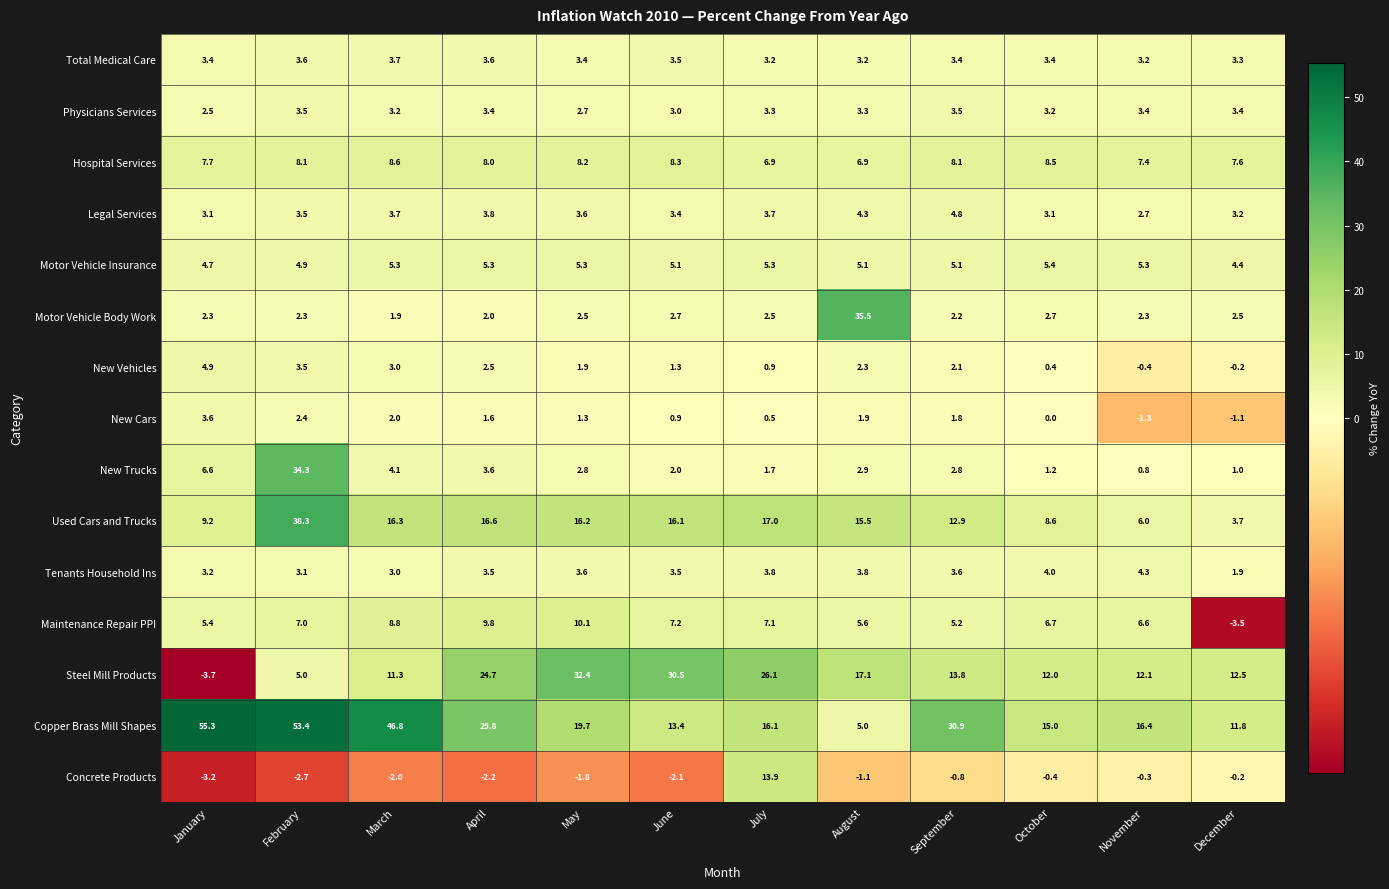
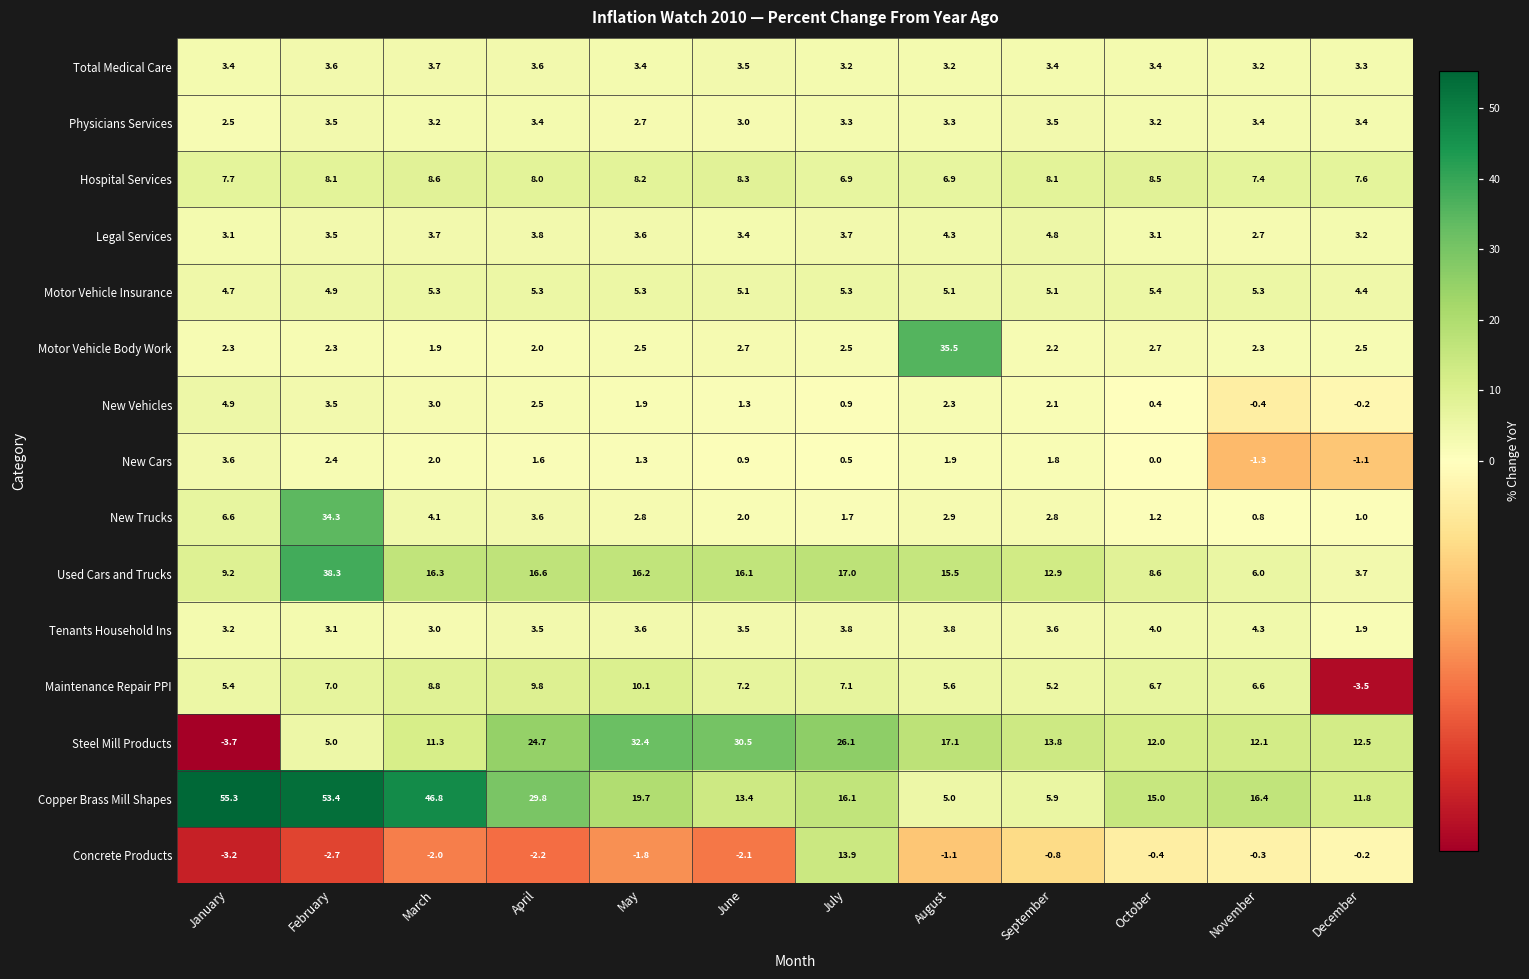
  {
    "Total Medical Care": {
      "January": 3.4,
      "February": 3.6,
      "March": 3.7,
      "April": 3.6,
      "May": 3.4,
      "June": 3.5,
      "July": 3.2,
      "August": 3.2,
      "September": 3.4,
      "October": 3.4,
      "November": 3.2,
      "December": 3.3
    },
    "Physicians Services": {
      "January": 2.5,
      "February": 3.5,
      "March": 3.2,
      "April": 3.4,
      "May": 2.7,
      "June": 3.0,
      "July": 3.3,
      "August": 3.3,
      "September": 3.5,
      "October": 3.2,
      "November": 3.4,
      "December": 3.4
    },
    "Hospital Services": {
      "January": 7.7,
      "February": 8.1,
      "March": 8.6,
      "April": 8.0,
      "May": 8.2,
      "June": 8.3,
      "July": 6.9,
      "August": 6.9,
      "September": 8.1,
      "October": 8.5,
      "November": 7.4,
      "December": 7.6
    },
    "Legal Services": {
      "January": 3.1,
      "February": 3.5,
      "March": 3.7,
      "April": 3.8,
      "May": 3.6,
      "June": 3.4,
      "July": 3.7,
      "August": 4.3,
      "September": 4.8,
      "October": 3.1,
      "November": 2.7,
      "December": 3.2
    },
    "Motor Vehicle Insurance": {
      "January": 4.7,
      "February": 4.9,
      "March": 5.3,
      "April": 5.3,
      "May": 5.3,
      "June": 5.1,
      "July": 5.3,
      "August": 5.1,
      "September": 5.1,
      "October": 5.4,
      "November": 5.3,
      "December": 4.4
    },
    "Motor Vehicle Body Work": {
      "January": 2.3,
      "February": 2.3,
      "March": 1.9,
      "April": 2.0,
      "May": 2.5,
      "June": 2.7,
      "July": 2.5,
      "August": 35.5,
      "September": 2.2,
      "October": 2.7,
      "November": 2.3,
      "December": 2.5
    },
    "New Vehicles": {
      "January": 4.9,
      "February": 3.5,
      "March": 3.0,
      "April": 2.5,
      "May": 1.9,
      "June": 1.3,
      "July": 0.9,
      "August": 2.3,
      "September": 2.1,
      "October": 0.4,
      "November": -0.4,
      "December": -0.2
    },
    "New Cars": {
      "January": 3.6,
      "February": 2.4,
      "March": 2.0,
      "April": 1.6,
      "May": 1.3,
      "June": 0.9,
      "July": 0.5,
      "August": 1.9,
      "September": 1.8,
      "October": 0.0,
      "November": -1.3,
      "December": -1.1
    },
    "New Trucks": {
      "January": 6.6,
      "February": 34.3,
      "March": 4.1,
      "April": 3.6,
      "May": 2.8,
      "June": 2.0,
      "July": 1.7,
      "August": 2.9,
      "September": 2.8,
      "October": 1.2,
      "November": 0.8,
      "December": 1.0
    },
    "Used Cars and Trucks": {
      "January": 9.2,
      "February": 38.3,
      "March": 16.3,
      "April": 16.6,
      "May": 16.2,
      "June": 16.1,
      "July": 17.0,
      "August": 15.5,
      "September": 12.9,
      "October": 8.6,
      "November": 6.0,
      "December": 3.7
    },
    "Tenants Household Ins": {
      "January": 3.2,
      "February": 3.1,
      "March": 3.0,
      "April": 3.5,
      "May": 3.6,
      "June": 3.5,
      "July": 3.8,
      "August": 3.8,
      "September": 3.6,
      "October": 4.0,
      "November": 4.3,
      "December": 1.9
    },
    "Maintenance Repair PPI": {
      "January": 5.4,
      "February": 7.0,
      "March": 8.8,
      "April": 9.8,
      "May": 10.1,
      "June": 7.2,
      "July": 7.1,
      "August": 5.6,
      "September": 5.2,
      "October": 6.7,
      "November": 6.6,
      "December": -3.5
    },
    "Steel Mill Products": {
      "January": -3.7,
      "February": 5.0,
      "March": 11.3,
      "April": 24.7,
      "May": 32.4,
      "June": 30.5,
      "July": 26.1,
      "August": 17.1,
      "September": 13.8,
      "October": 12.0,
      "November": 12.1,
      "December": 12.5
    },
    "Copper Brass Mill Shapes": {
      "January": 55.3,
      "February": 53.4,
      "March": 46.8,
      "April": 29.8,
      "May": 19.7,
      "June": 13.4,
      "July": 16.1,
      "August": 5.0,
-     "September": 30.9,
+     "September": 5.9,
      "October": 15.0,
      "November": 16.4,
      "December": 11.8
    },
    "Concrete Products": {
      "January": -3.2,
      "February": -2.7,
      "March": -2.0,
      "April": -2.2,
      "May": -1.8,
      "June": -2.1,
      "July": 13.9,
      "August": -1.1,
      "September": -0.8,
      "October": -0.4,
      "November": -0.3,
      "December": -0.2
    }
  }
